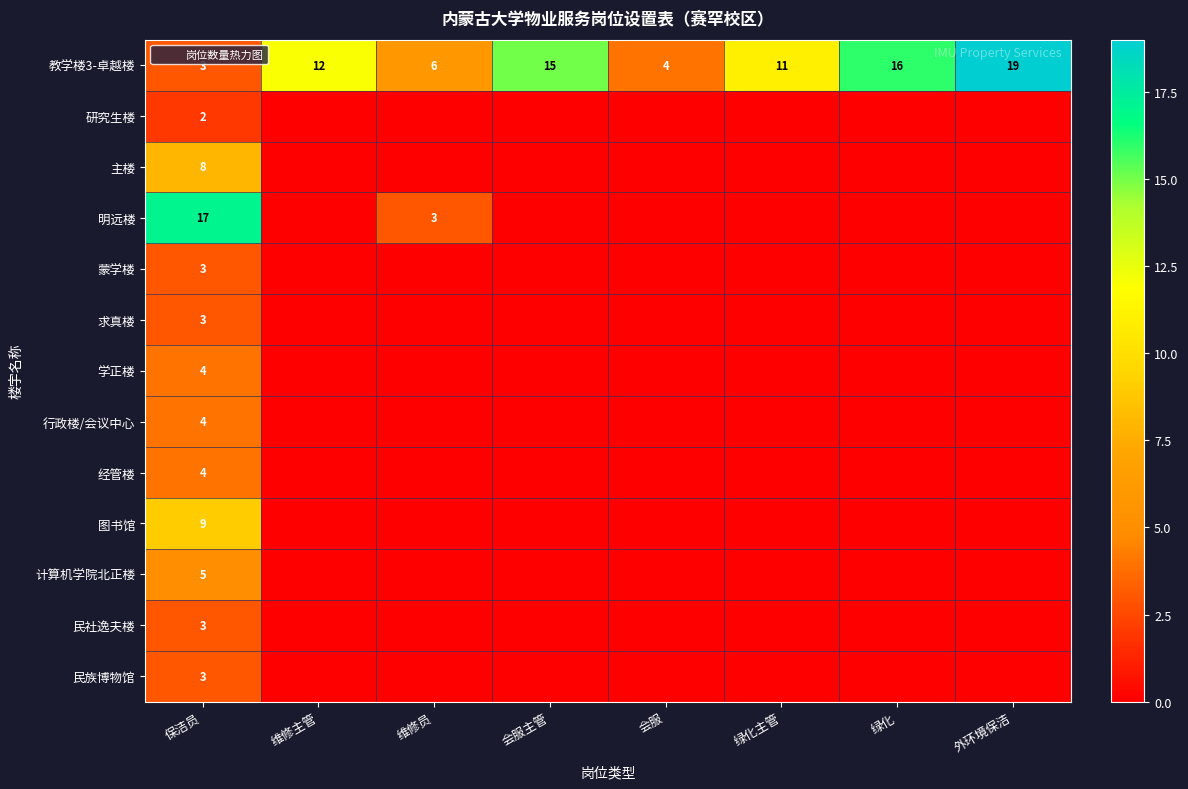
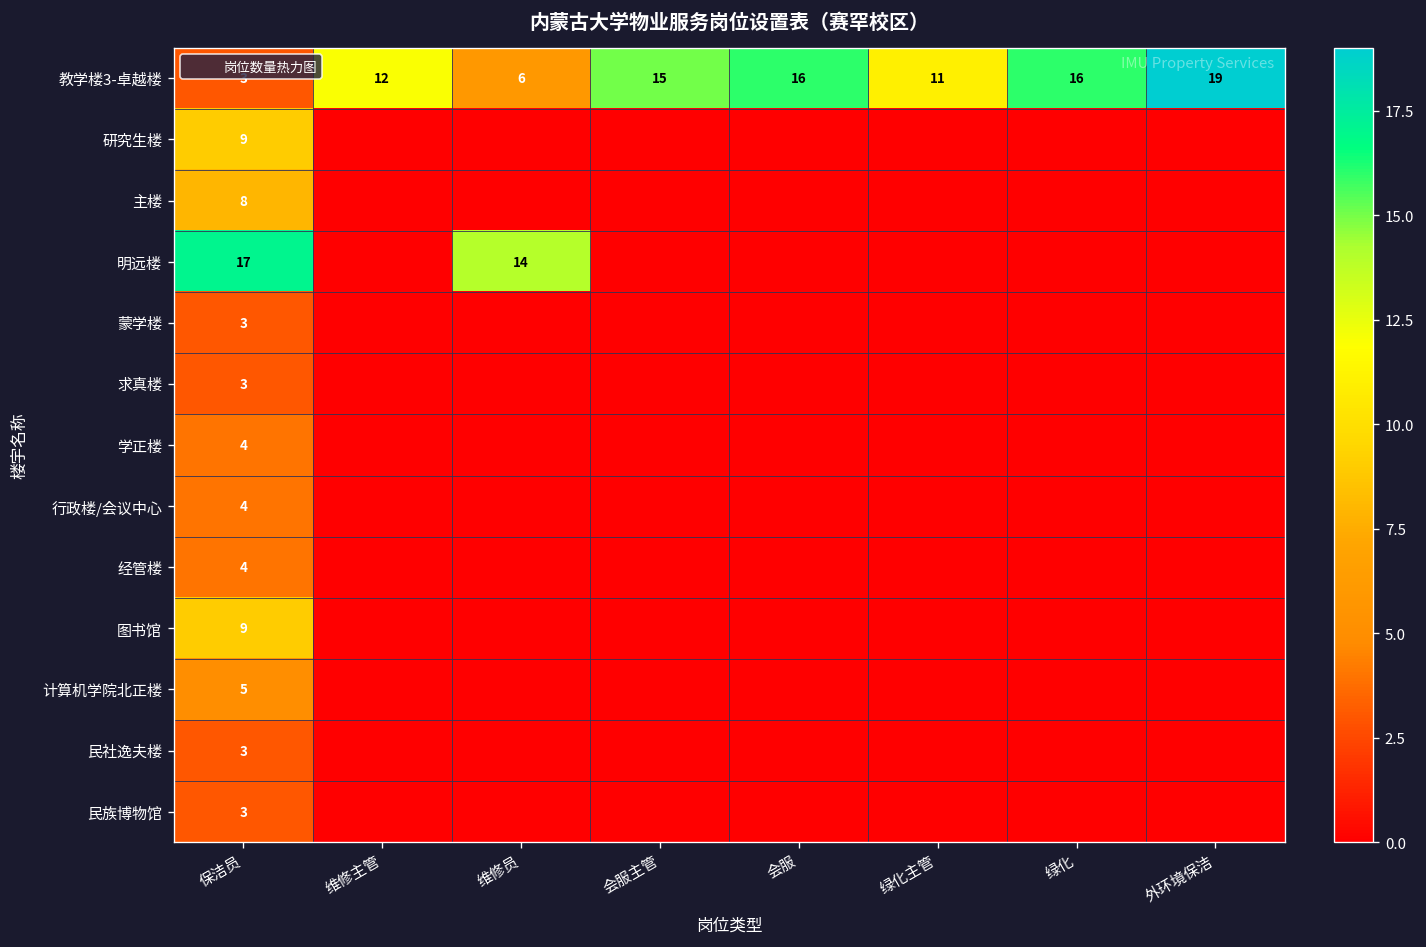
  {
    "教学楼3-卓越楼": {
      "维修主管": 12,
      "维修员": 6,
      "会服主管": 15,
-     "会服": 4,
+     "会服": 16,
      "绿化主管": 11,
      "绿化": 16
    },
    "研究生楼": {
-     "保洁员": 2
+     "保洁员": 9
    },
    "主楼": {
      "保洁员": 8
    },
    "明远楼": {
      "保洁员": 17,
-     "维修员": 3
+     "维修员": 14
    },
    "蒙学楼": {
      "保洁员": 3
    },
    "求真楼": {
      "保洁员": 3
    },
    "学正楼": {
      "保洁员": 4
    },
    "行政楼/会议中心": {
      "保洁员": 4
    },
    "经管楼": {
      "保洁员": 4
    },
    "图书馆": {
      "保洁员": 9
    },
    "计算机学院北正楼": {
      "保洁员": 5
    },
    "民社逸夫楼": {
      "保洁员": 3
    },
    "民族博物馆": {
      "保洁员": 3
    }
  }
